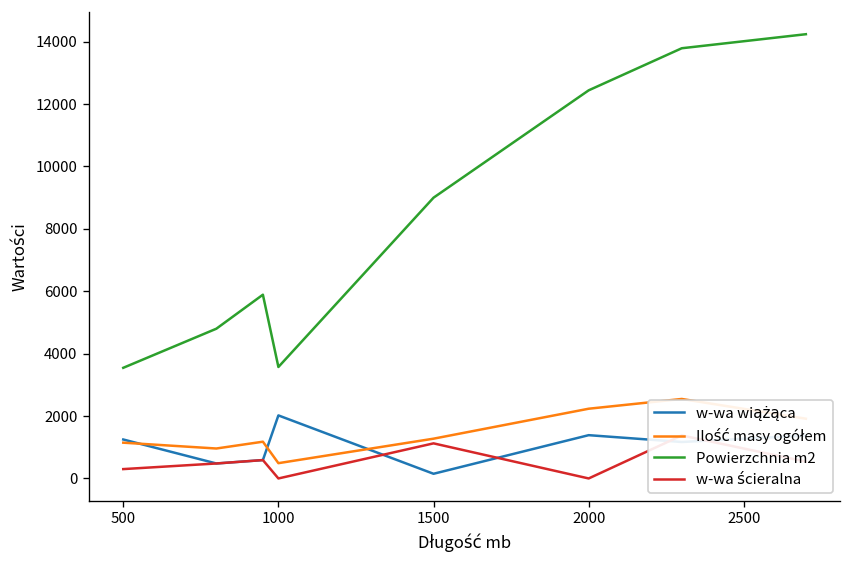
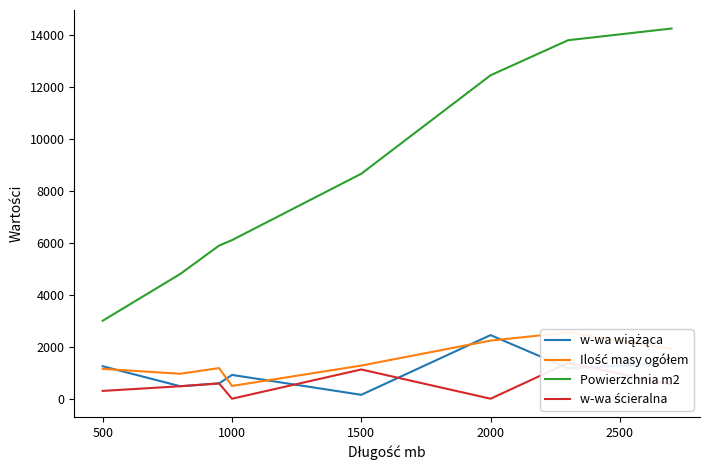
  {
    "w-wa wiążąca": {
      "500": 1200,
-     "1000": 2000,
+     "1000": 900,
      "1500": 200,
-     "2000": 1400
+     "2000": 2400
    },
    "Ilość masy ogółem": {
      "500": 1100,
      "1000": 500,
      "1500": 1300,
      "2000": 2200
    },
    "Powierzchnia m2": {
-     "500": 3500,
-     "1000": 3600,
-     "1500": 9000,
+     "500": 3000,
+     "1000": 6100,
+     "1500": 8700,
      "2000": 12400
    },
    "w-wa ścieralna": {
      "500": 300,
      "1000": 0,
      "1500": 1100,
      "2000": 0
    }
  }
